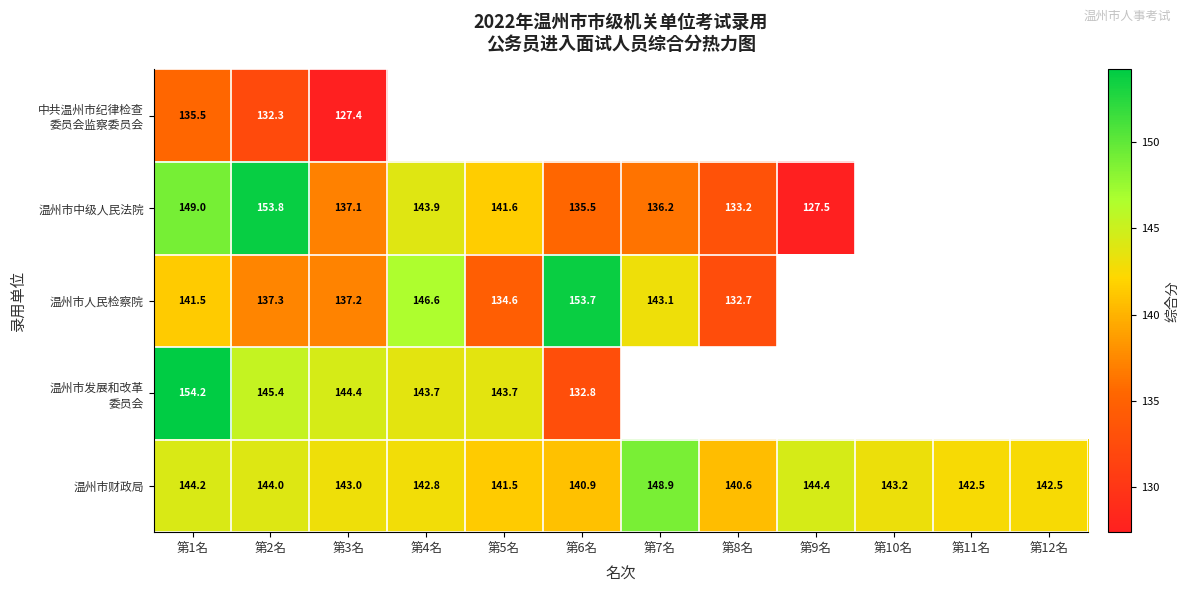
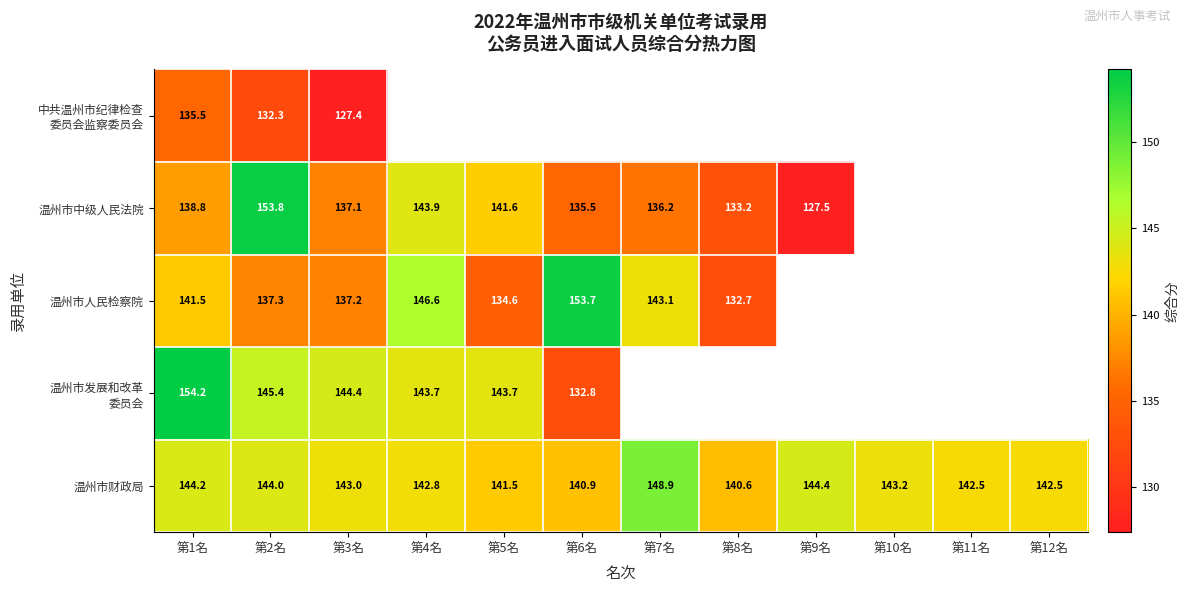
  {
    "中共温州市纪律检查 委员会监察委员会": {
      "第1名": 135.5,
      "第2名": 132.3,
      "第3名": 127.4
    },
    "温州市中级人民法院": {
-     "第1名": 149.0,
+     "第1名": 138.8,
      "第2名": 153.8,
      "第3名": 137.1,
      "第4名": 143.9,
      "第5名": 141.6,
      "第6名": 135.5,
      "第7名": 136.2,
      "第8名": 133.2,
      "第9名": 127.5
    },
    "温州市人民检察院": {
      "第1名": 141.5,
      "第2名": 137.3,
      "第3名": 137.2,
      "第4名": 146.6,
      "第5名": 134.6,
      "第6名": 153.7,
      "第7名": 143.1,
      "第8名": 132.7
    },
    "温州市发展和改革 委员会": {
      "第1名": 154.2,
      "第2名": 145.4,
      "第3名": 144.4,
      "第4名": 143.7,
      "第5名": 143.7,
      "第6名": 132.8
    },
    "温州市财政局": {
      "第1名": 144.2,
      "第2名": 144.0,
      "第3名": 143.0,
      "第4名": 142.8,
      "第5名": 141.5,
      "第6名": 140.9,
      "第7名": 148.9,
      "第8名": 140.6,
      "第9名": 144.4,
      "第10名": 143.2,
      "第11名": 142.5,
      "第12名": 142.5
    }
  }
